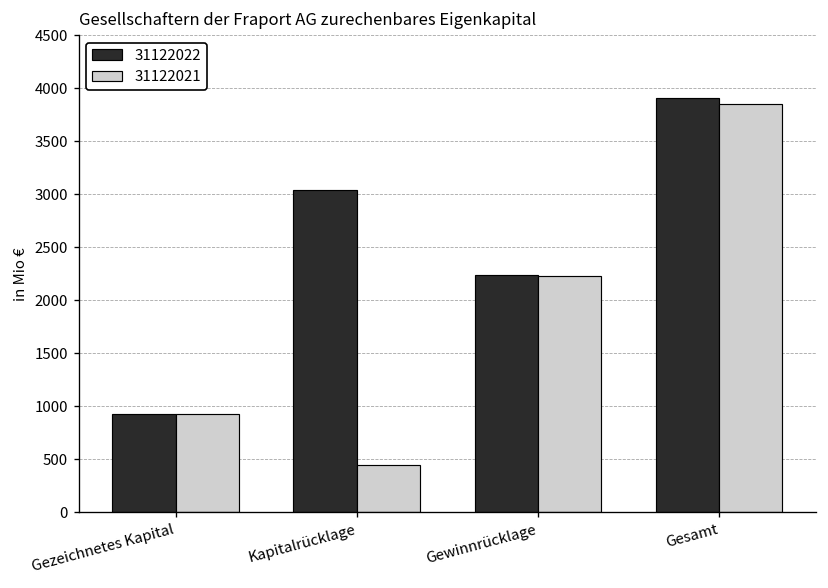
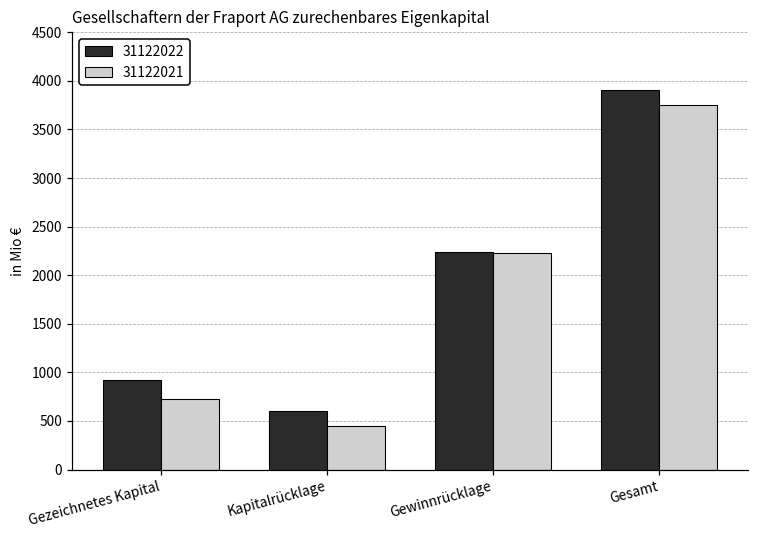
  {
    "31122022": {
      "Gezeichnetes Kapital": 900,
-     "Kapitalrücklage": 3000,
+     "Kapitalrücklage": 600,
      "Gewinnrücklage": 2200,
      "Gesamt": 3900
    },
    "31122021": {
-     "Gezeichnetes Kapital": 900,
+     "Gezeichnetes Kapital": 700,
      "Kapitalrücklage": 400,
      "Gewinnrücklage": 2200,
-     "Gesamt": 3900
+     "Gesamt": 3800
    }
  }
